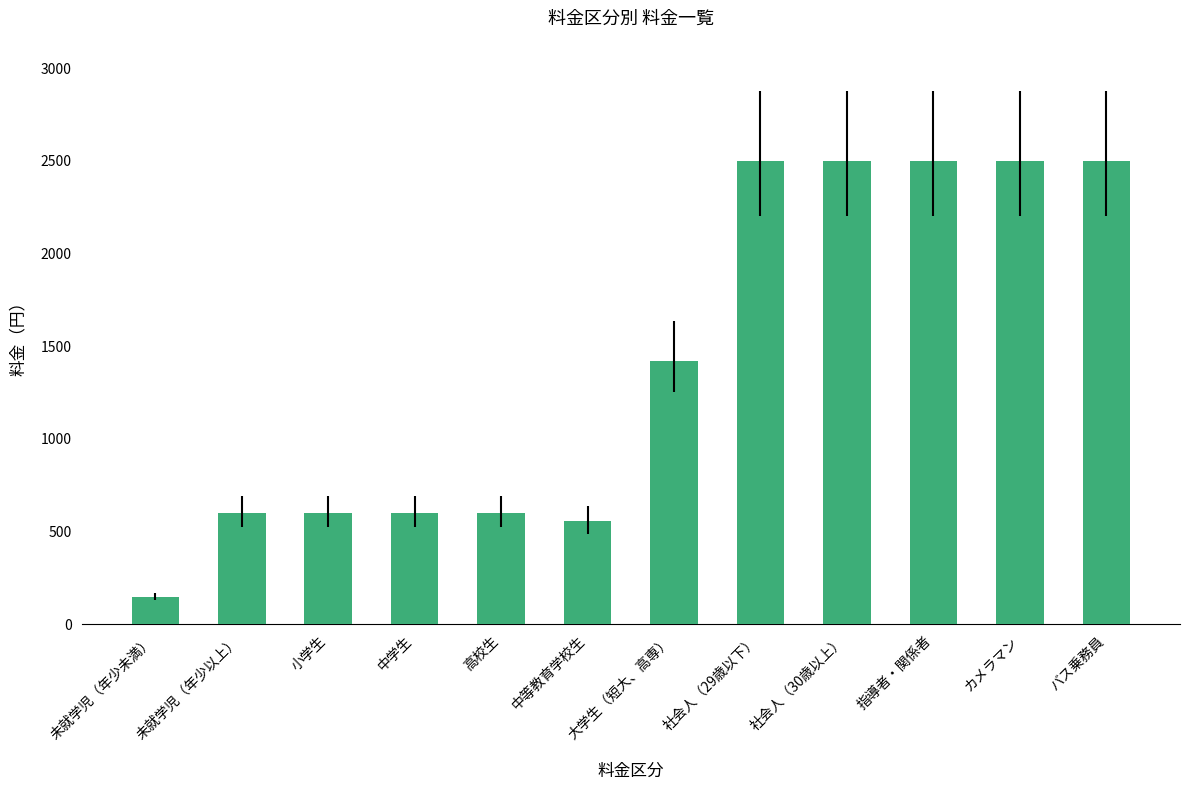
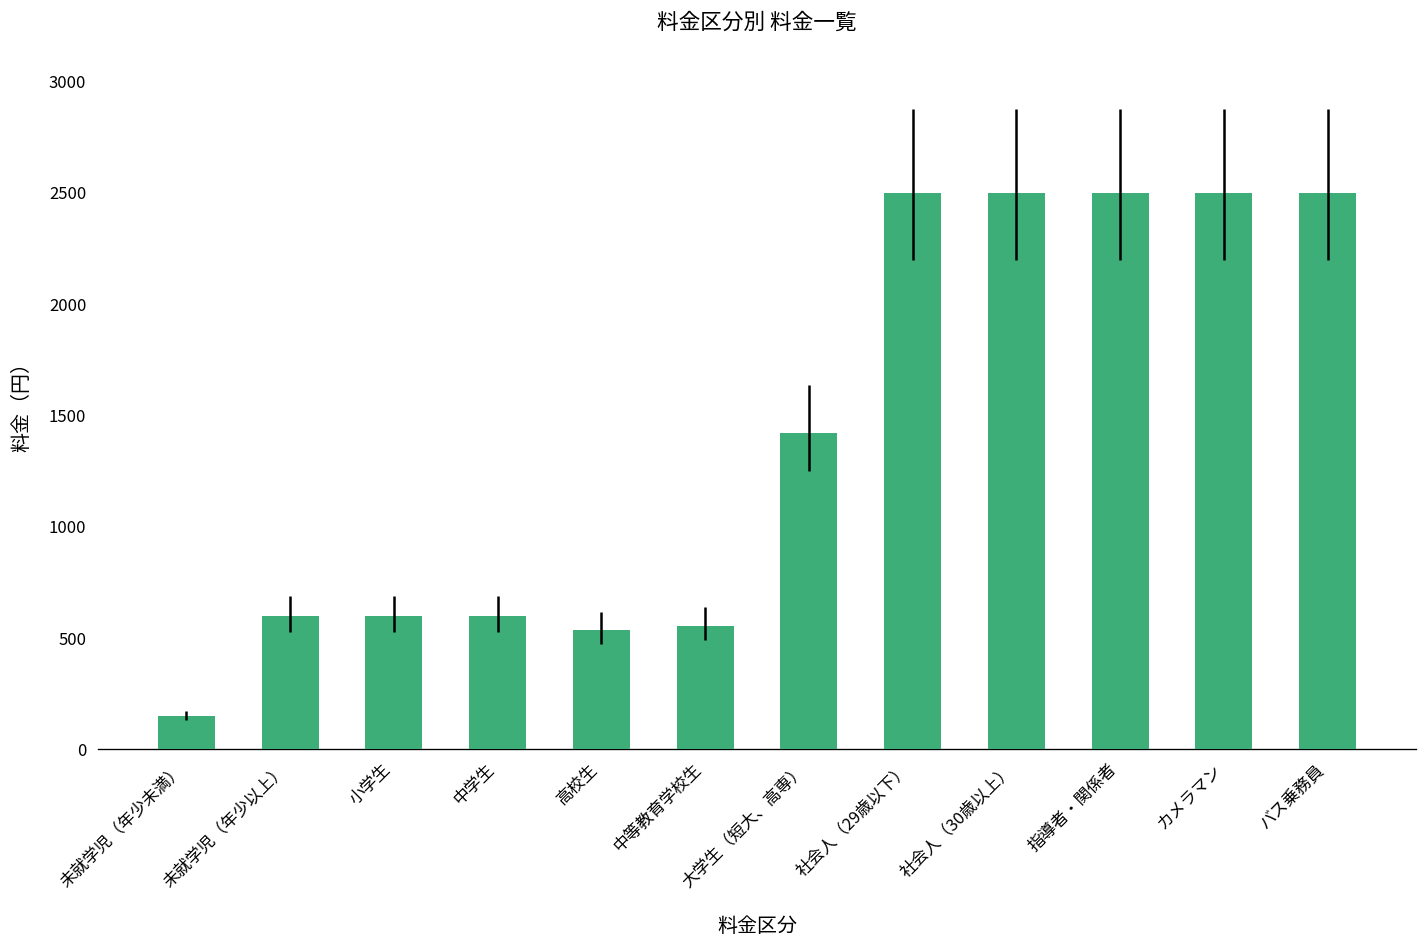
  {
    "未就学児（年少未満）": 150,
    "未就学児（年少以上）": 600,
    "小学生": 600,
    "中学生": 600,
-   "高校生": 600,
+   "高校生": 540,
    "中等教育学校生": 560,
    "大学生（短大、高専）": 1420,
    "社会人（29歳以下）": 2500,
    "社会人（30歳以上）": 2500,
    "指導者・関係者": 2500,
    "カメラマン": 2500,
    "バス乗務員": 2500
  }
